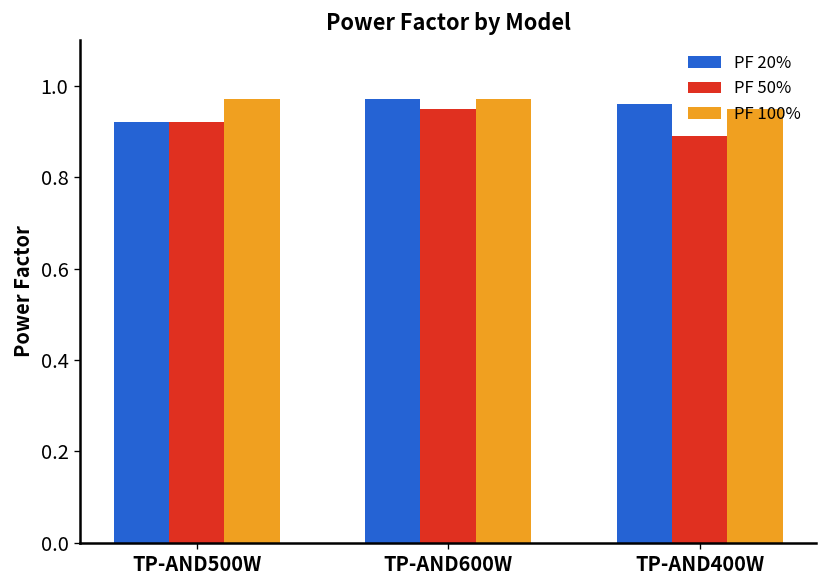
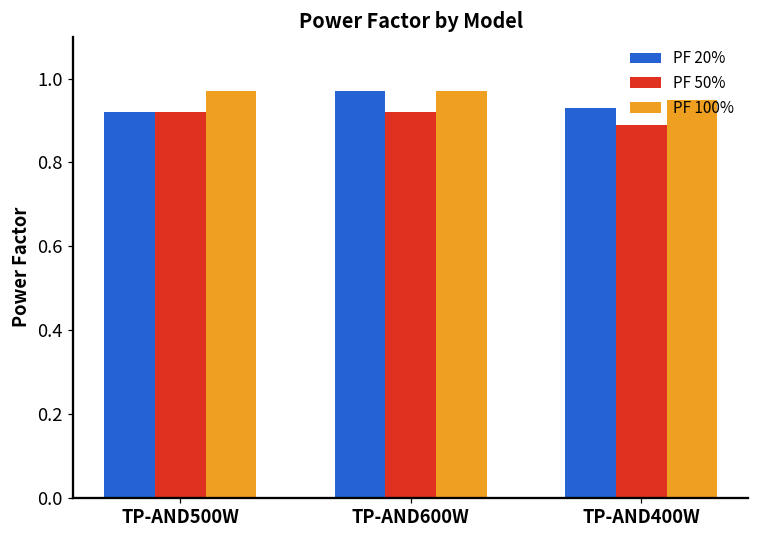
  {
    "PF 20%": {
      "TP-AND500W": 0.92,
      "TP-AND600W": 0.97,
-     "TP-AND400W": 0.96
+     "TP-AND400W": 0.93
    },
    "PF 50%": {
      "TP-AND500W": 0.92,
-     "TP-AND600W": 0.95,
+     "TP-AND600W": 0.92,
      "TP-AND400W": 0.89
    },
    "PF 100%": {
      "TP-AND500W": 0.97,
      "TP-AND600W": 0.97,
      "TP-AND400W": 0.95
    }
  }
